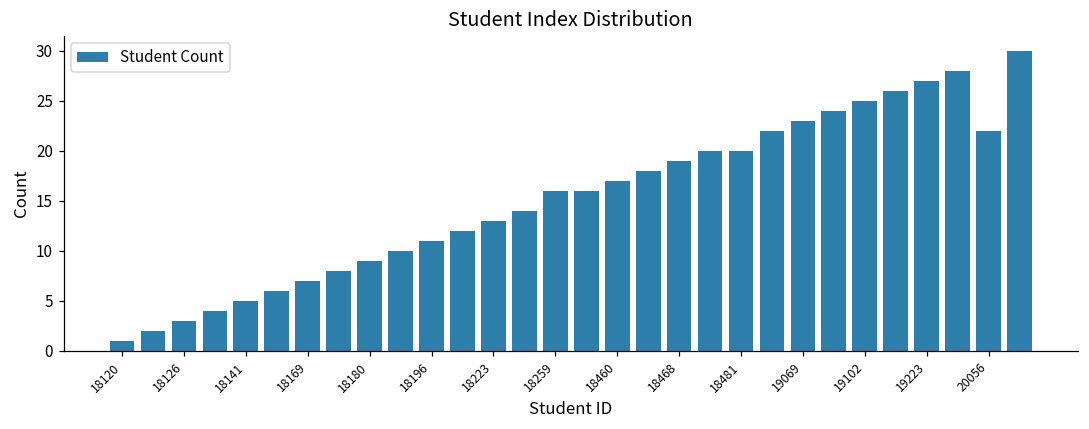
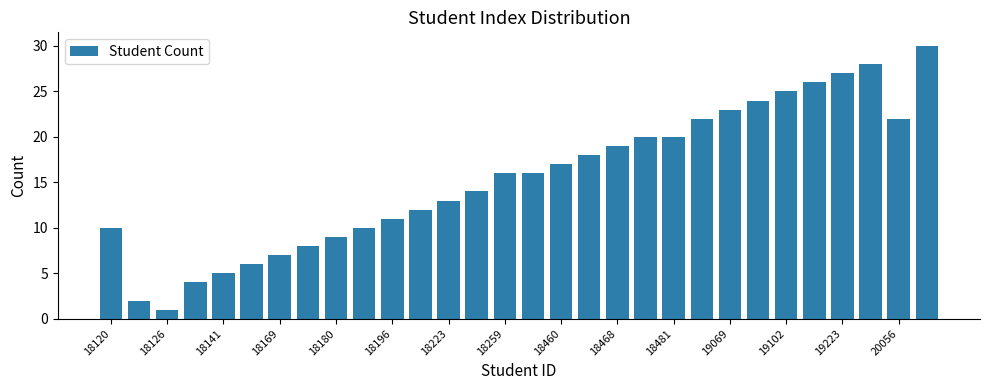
  {
-   "18120": 1,
-   "18126": 3,
+   "18120": 10,
+   "18126": 1,
    "18141": 5,
    "18169": 7,
    "18180": 9,
    "18196": 11,
    "18223": 13,
    "18259": 16,
    "18460": 17,
    "18468": 19,
    "18481": 20,
    "19069": 23,
    "19102": 25,
    "19223": 27,
    "20056": 22
  }
